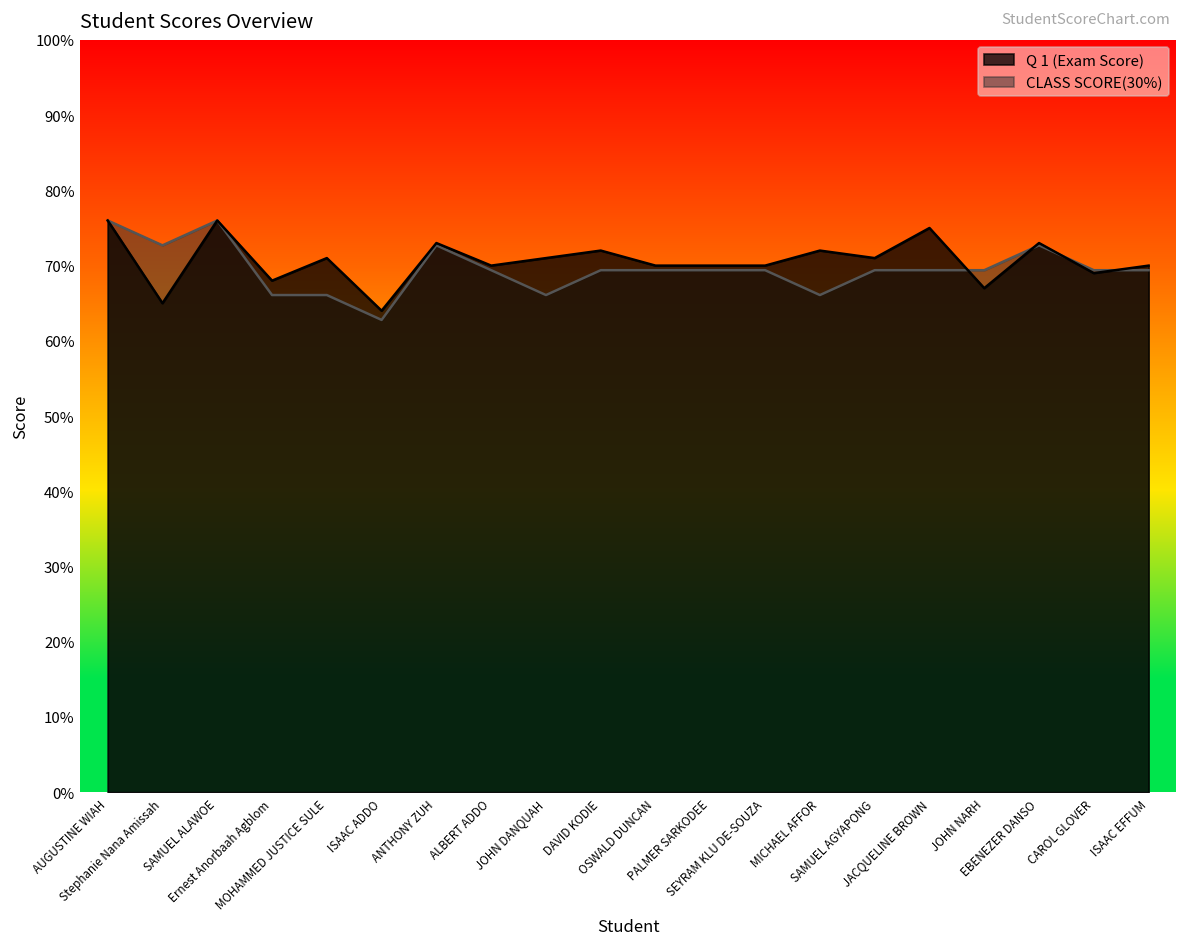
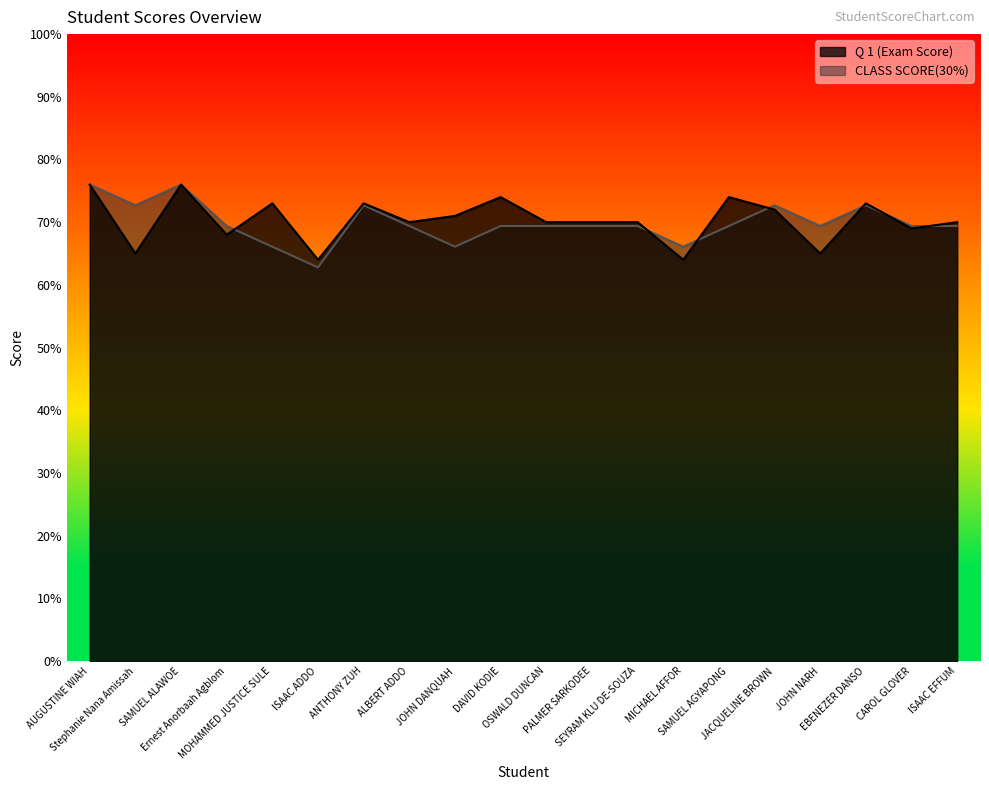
  {
    "Q 1 (Exam Score)": {
      "Stephanie Nana Amissah": "65%",
      "Ernest Anorbaah Agblom": "68%",
-     "MOHAMMED JUSTICE SULE": "71%",
+     "MOHAMMED JUSTICE SULE": "73%",
      "ISAAC ADDO": "64%",
      "ALBERT ADDO": "70%",
      "JOHN DANQUAH": "71%",
-     "DAVID KODIE": "72%",
+     "DAVID KODIE": "74%",
      "OSWALD DUNCAN": "70%",
      "PALMER SARKODEE": "70%",
      "SEYRAM KLU DE-SOUZA": "70%",
-     "MICHAEL AFFOR": "72%",
-     "SAMUEL AGYAPONG": "71%",
-     "JACQUELINE BROWN": "75%",
-     "JOHN NARH": "67%",
+     "MICHAEL AFFOR": "64%",
+     "SAMUEL AGYAPONG": "74%",
+     "JACQUELINE BROWN": "72%",
+     "JOHN NARH": "65%",
      "ISAAC EFFUM": "70%"
    },
    "CLASS SCORE(30%)": {
      "Stephanie Nana Amissah": "73%",
-     "Ernest Anorbaah Agblom": "66%",
+     "Ernest Anorbaah Agblom": "69%",
      "MOHAMMED JUSTICE SULE": "66%",
      "ISAAC ADDO": "63%",
      "ALBERT ADDO": "69%",
      "JOHN DANQUAH": "66%",
      "DAVID KODIE": "69%",
      "OSWALD DUNCAN": "69%",
      "PALMER SARKODEE": "69%",
      "SEYRAM KLU DE-SOUZA": "69%",
      "MICHAEL AFFOR": "66%",
      "SAMUEL AGYAPONG": "69%",
-     "JACQUELINE BROWN": "69%",
+     "JACQUELINE BROWN": "73%",
      "JOHN NARH": "69%",
      "ISAAC EFFUM": "69%"
    }
  }
